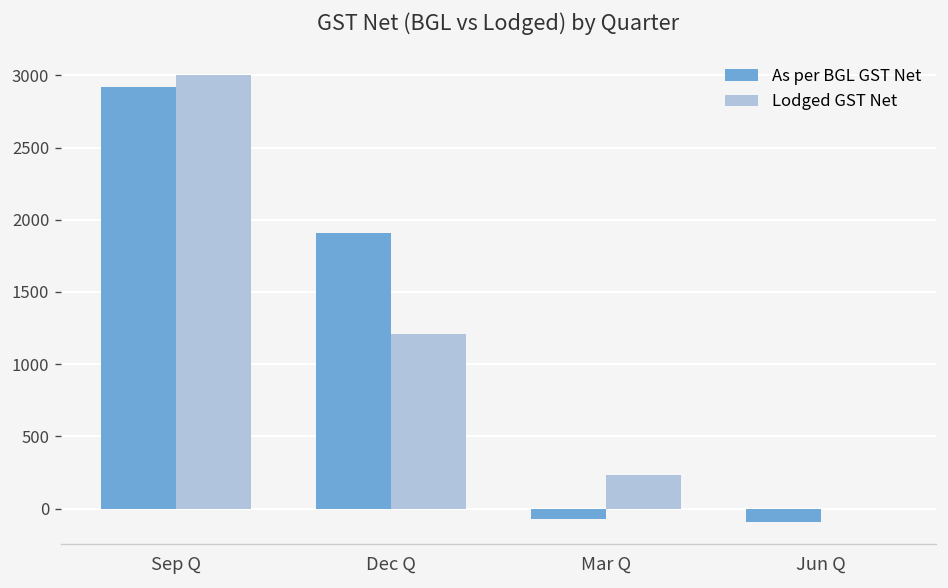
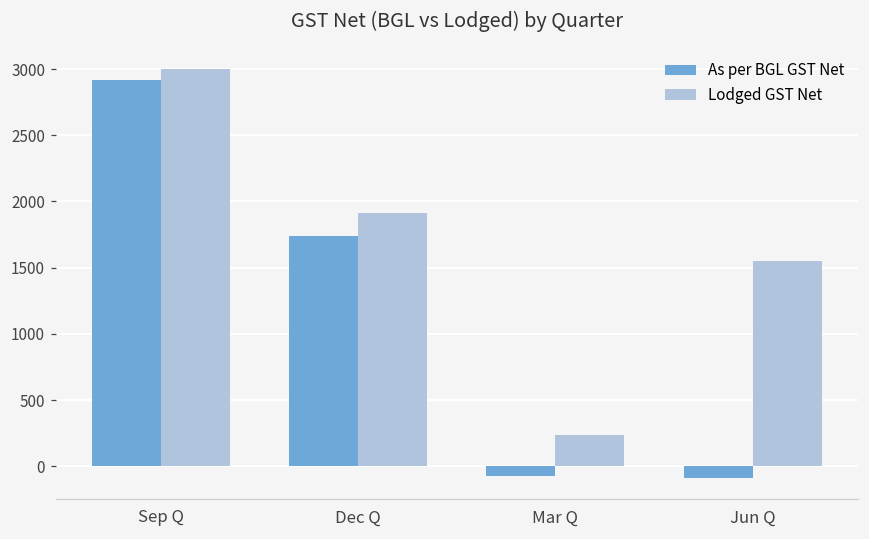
  {
    "As per BGL GST Net": {
      "Sep Q": 2920,
-     "Dec Q": 1910,
+     "Dec Q": 1740,
      "Mar Q": -70,
      "Jun Q": -90
    },
    "Lodged GST Net": {
      "Sep Q": 3000,
-     "Dec Q": 1210,
+     "Dec Q": 1910,
      "Mar Q": 230,
-     "Jun Q": 0
+     "Jun Q": 1550
    }
  }
